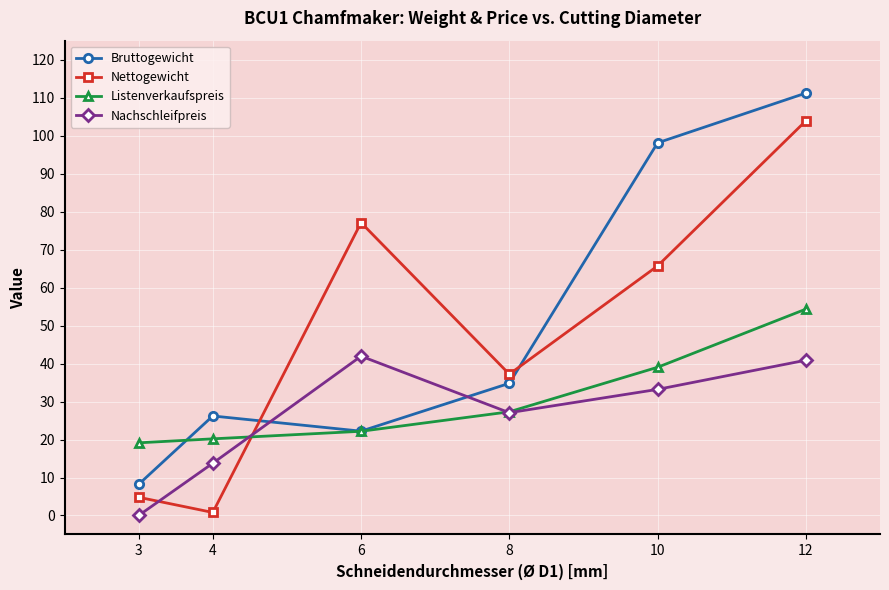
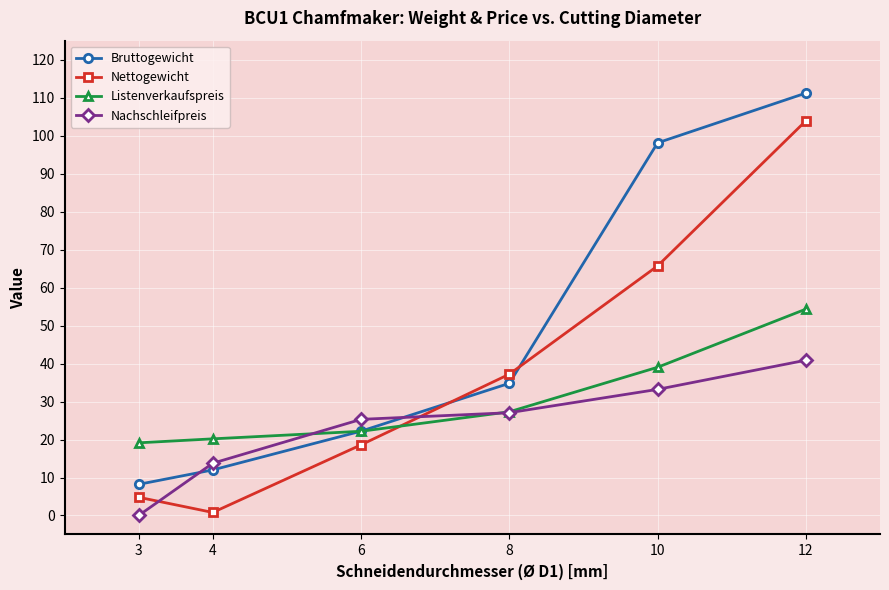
  {
    "Bruttogewicht": {
      "3": 8,
-     "4": 26,
+     "4": 12,
      "8": 35,
      "10": 98,
      "12": 111
    },
    "Nettogewicht": {
      "3": 5,
      "4": 1,
-     "6": 77,
+     "6": 19,
      "8": 37,
      "10": 66,
      "12": 104
    },
    "Listenverkaufspreis": {
      "3": 19,
      "4": 20,
      "10": 39,
      "12": 54
    },
    "Nachschleifpreis": {
      "3": 0,
      "4": 14,
-     "6": 42,
+     "6": 25,
      "10": 33,
      "12": 41
    }
  }
